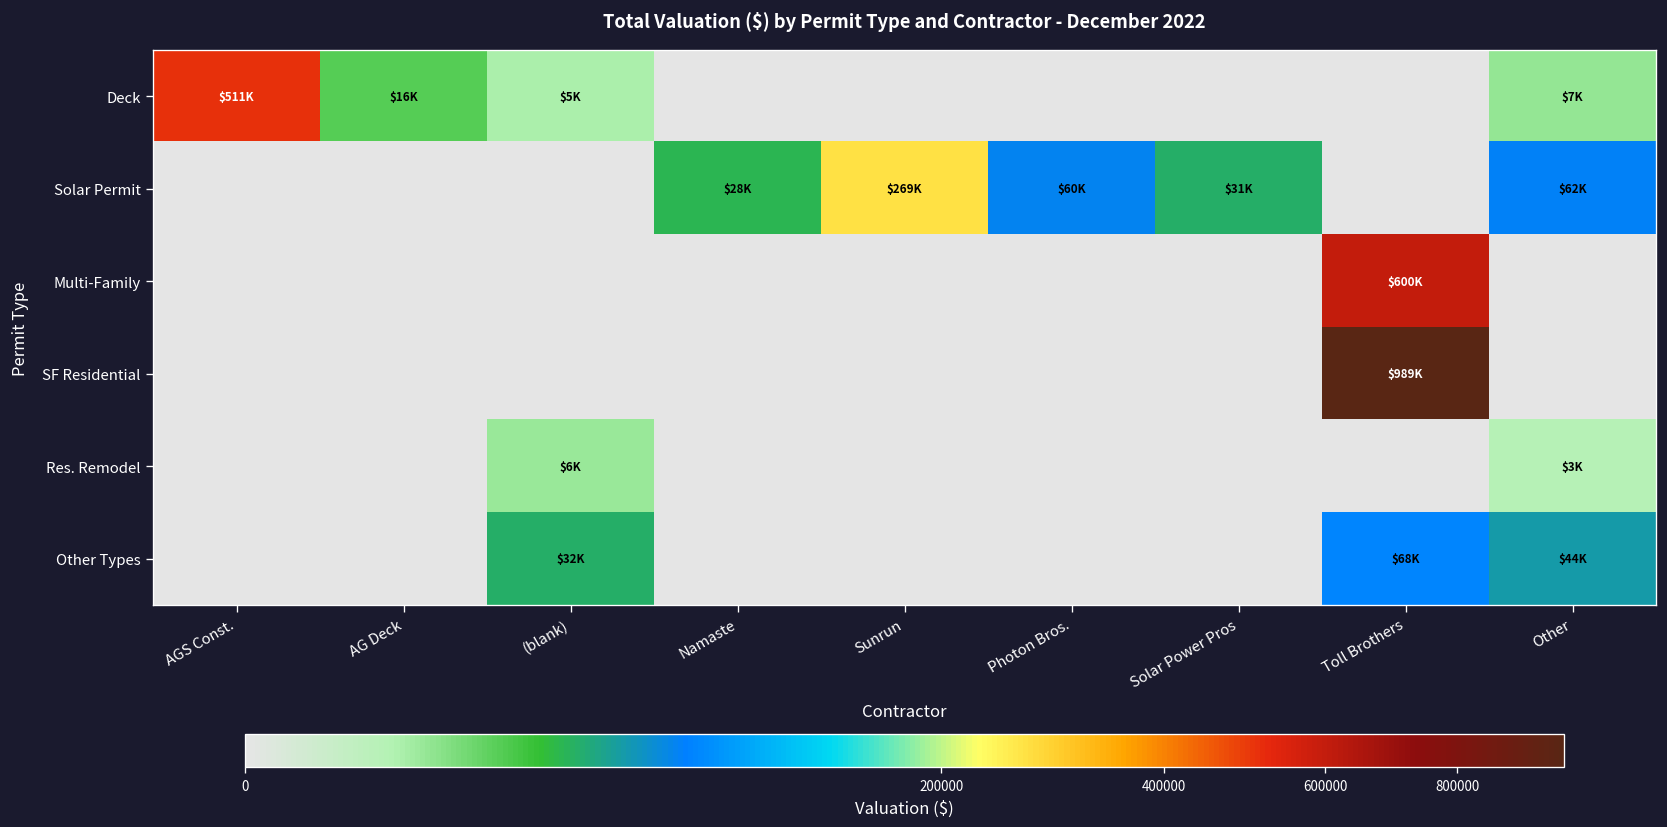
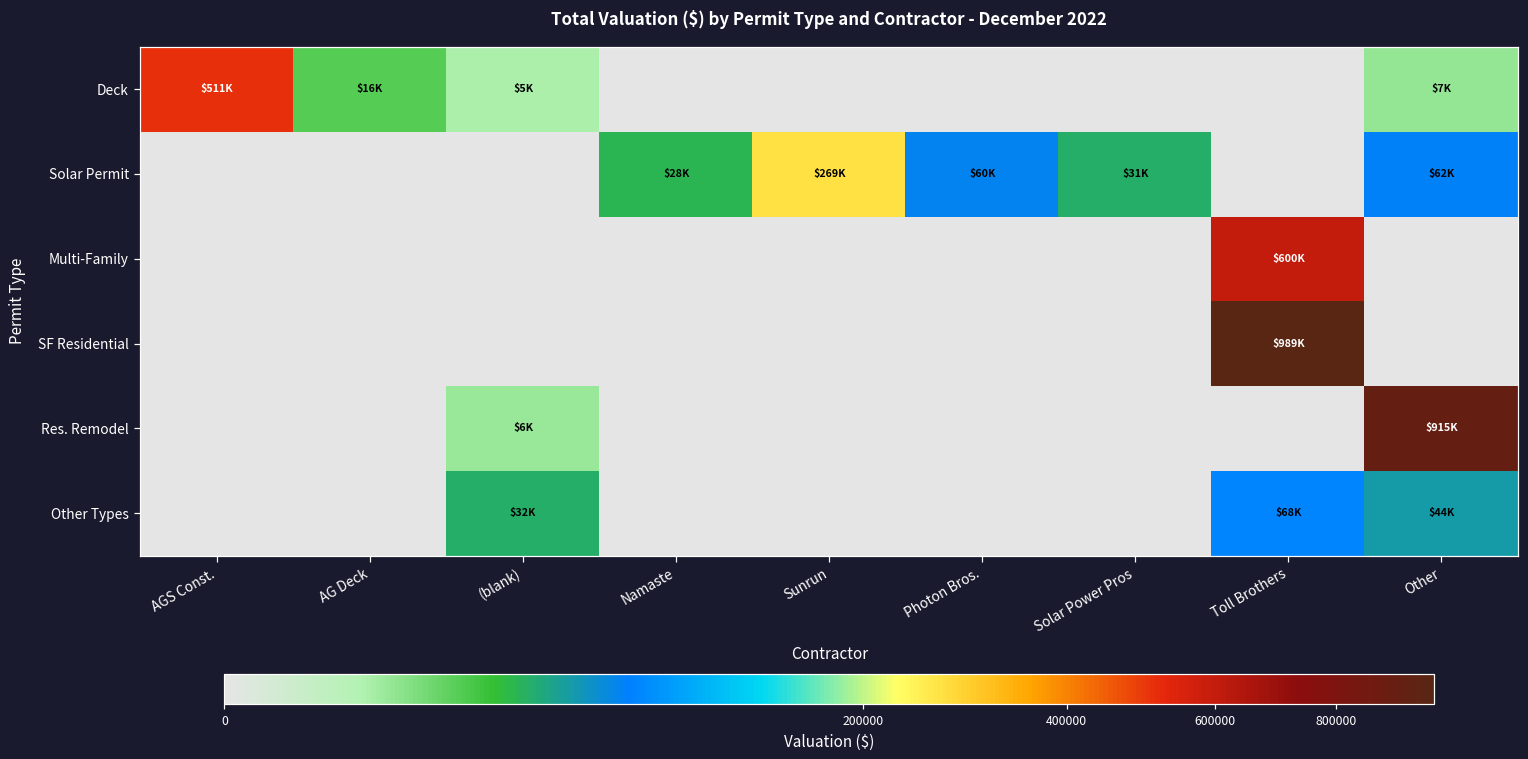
  {
    "Deck": {
      "AGS Const.": "$511K",
      "AG Deck": "$16K",
      "(blank)": "$5K",
      "Other": "$7K"
    },
    "Solar Permit": {
      "Namaste": "$28K",
      "Sunrun": "$269K",
      "Photon Bros.": "$60K",
      "Solar Power Pros": "$31K",
      "Other": "$62K"
    },
    "Multi-Family": {
      "Toll Brothers": "$600K"
    },
    "SF Residential": {
      "Toll Brothers": "$989K"
    },
    "Res. Remodel": {
      "(blank)": "$6K",
-     "Other": "$3K"
+     "Other": "$915K"
    },
    "Other Types": {
      "(blank)": "$32K",
      "Toll Brothers": "$68K",
      "Other": "$44K"
    }
  }
